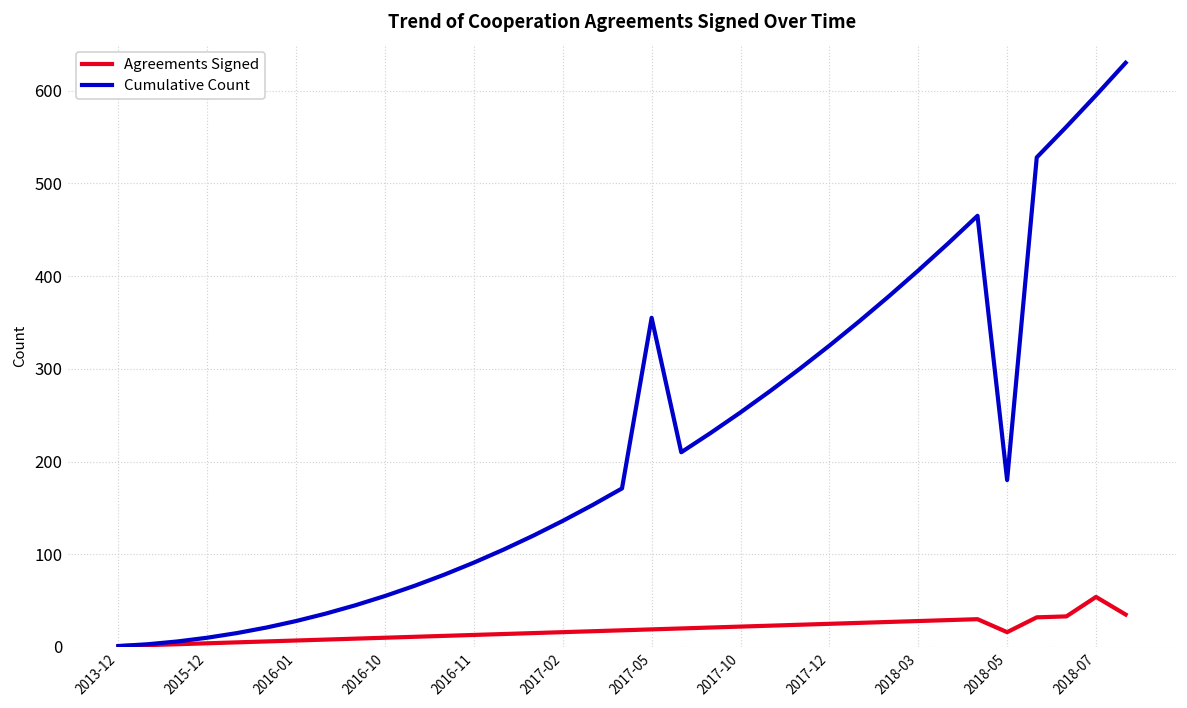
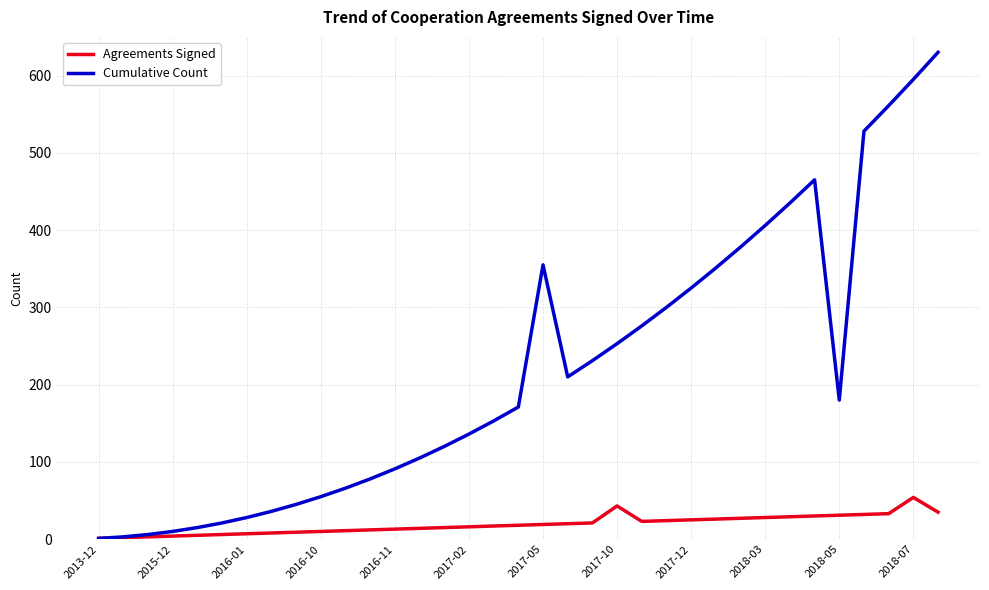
  {
    "Agreements Signed": {
      "2017-05": 20,
-     "2017-10": 20,
-     "2018-05": 20,
+     "2017-10": 40,
+     "2018-05": 30,
      "2018-07": 50
    },
    "Cumulative Count": {
      "2017-05": 360,
      "2017-10": 250,
      "2018-05": 180,
      "2018-07": 600
    }
  }
